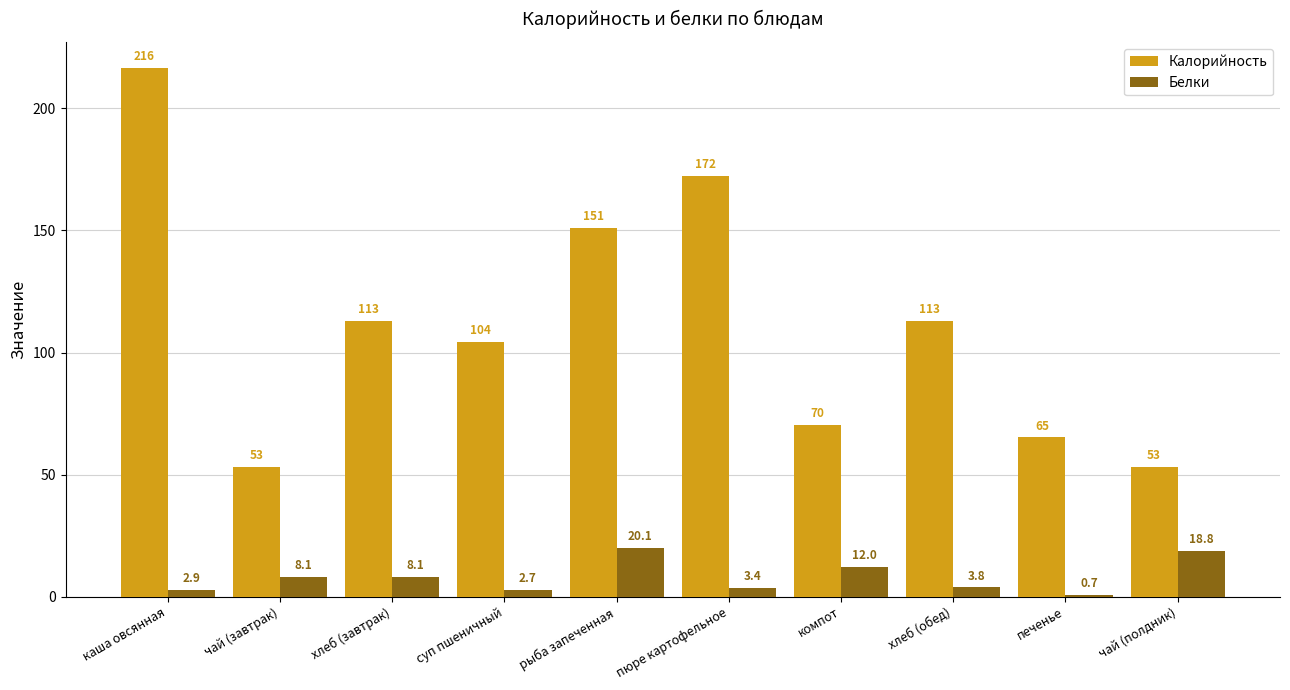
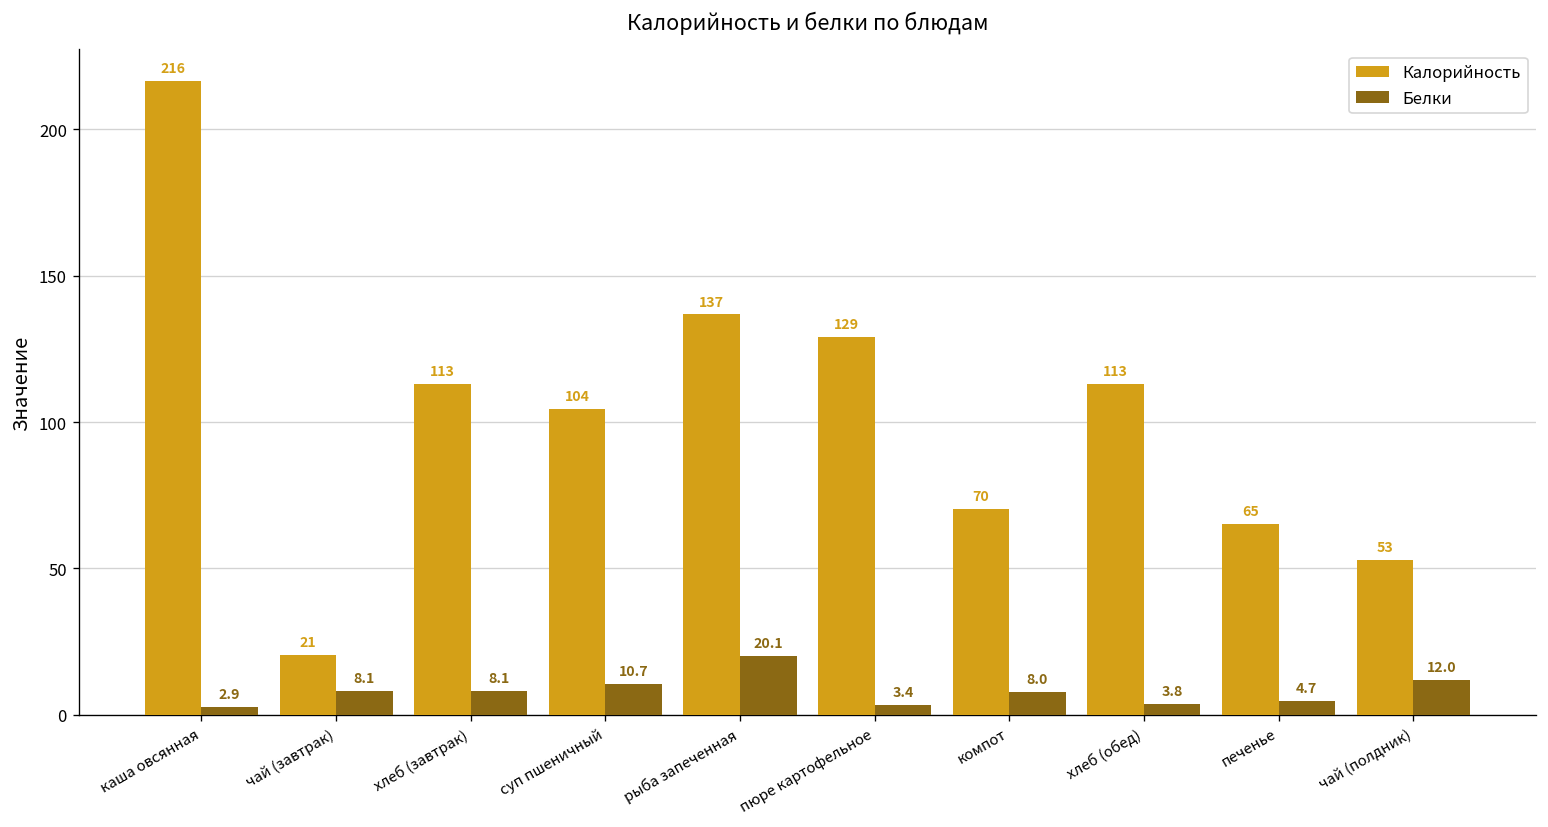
  {
    "Калорийность": {
      "каша овсянная": 216,
-     "чай (завтрак)": 53,
+     "чай (завтрак)": 21,
      "хлеб (завтрак)": 113,
      "суп пшеничный": 104,
-     "рыба запеченная": 151,
-     "пюре картофельное": 172,
+     "рыба запеченная": 137,
+     "пюре картофельное": 129,
      "компот": 70,
      "хлеб (обед)": 113,
      "печенье": 65,
      "чай (полдник)": 53
    },
    "Белки": {
      "каша овсянная": 2.9,
      "чай (завтрак)": 8.1,
      "хлеб (завтрак)": 8.1,
-     "суп пшеничный": 2.7,
+     "суп пшеничный": 10.7,
      "рыба запеченная": 20.1,
      "пюре картофельное": 3.4,
-     "компот": 12.0,
+     "компот": 8.0,
      "хлеб (обед)": 3.8,
-     "печенье": 0.7,
-     "чай (полдник)": 18.8
+     "печенье": 4.7,
+     "чай (полдник)": 12.0
    }
  }
